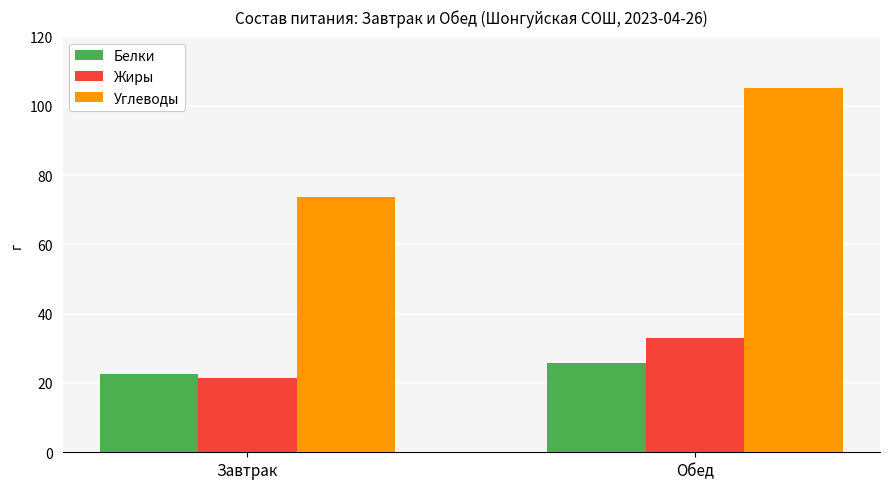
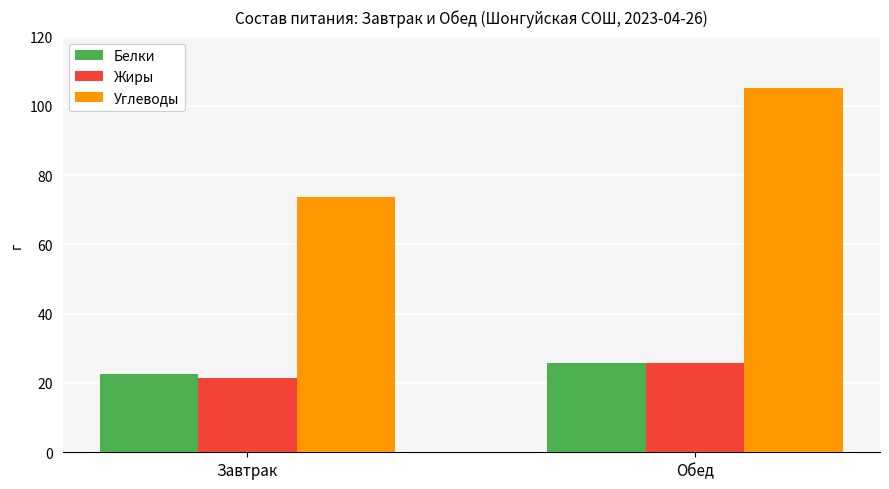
  {
    "Белки": {
      "Завтрак": 23,
      "Обед": 26
    },
    "Жиры": {
      "Завтрак": 21,
-     "Обед": 33
+     "Обед": 26
    },
    "Углеводы": {
      "Завтрак": 74,
      "Обед": 105
    }
  }
